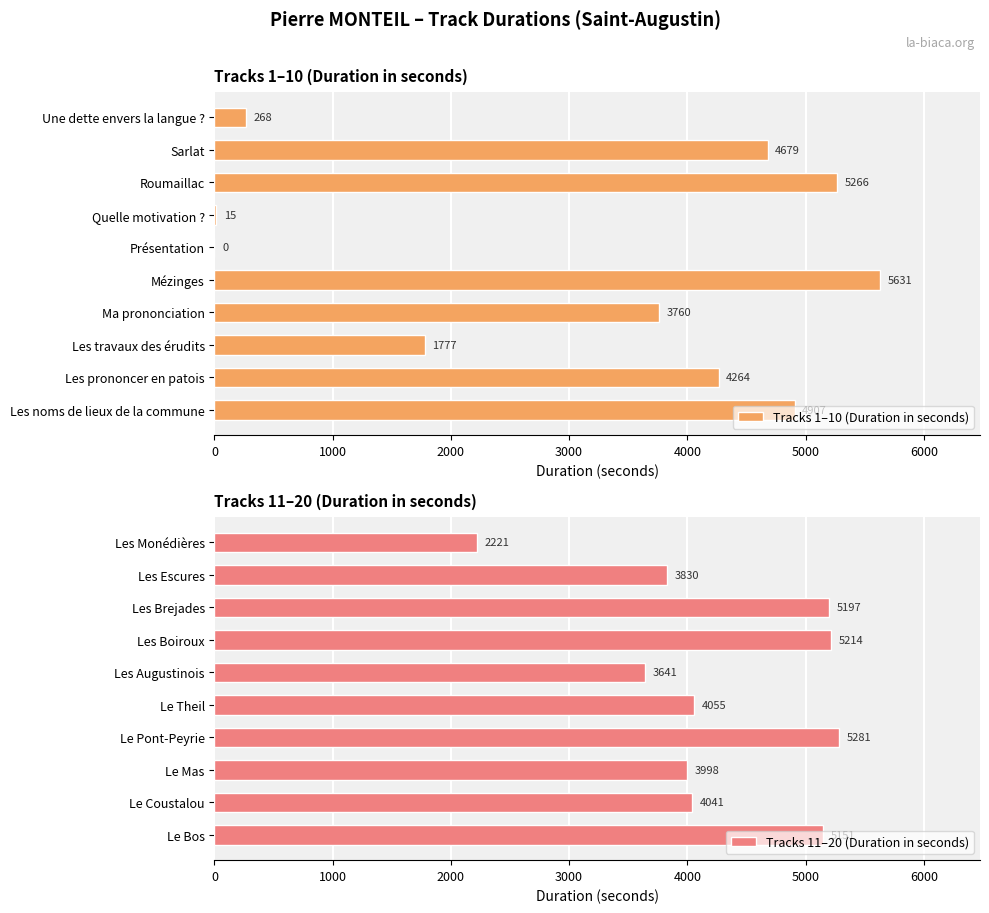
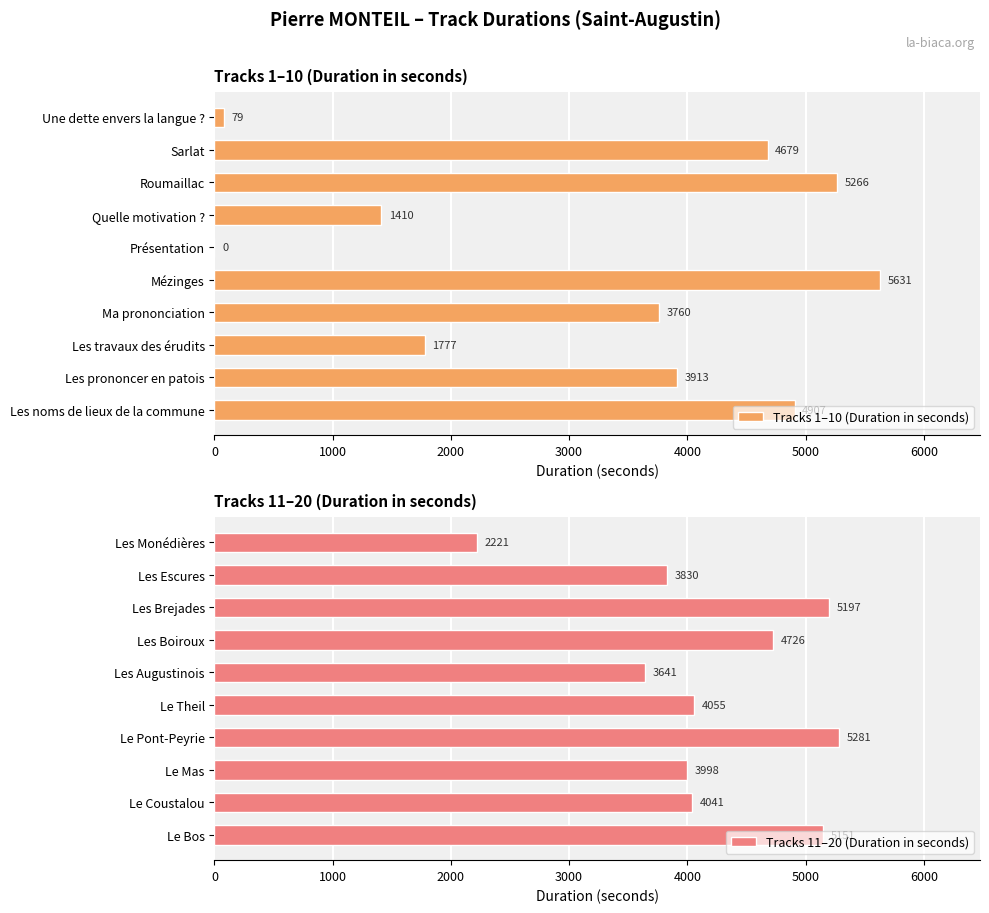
  {
    "Tracks 1–10 (Duration in seconds)": {
-     "Une dette envers la langue ?": 268,
+     "Une dette envers la langue ?": 79,
      "Sarlat": 4679,
      "Roumaillac": 5266,
-     "Quelle motivation ?": 15,
+     "Quelle motivation ?": 1410,
      "Présentation": 0,
      "Mézinges": 5631,
      "Ma prononciation": 3760,
      "Les travaux des érudits": 1777,
-     "Les prononcer en patois": 4264
+     "Les prononcer en patois": 3913
    },
    "Tracks 11–20 (Duration in seconds)": {
      "Les Monédières": 2221,
      "Les Escures": 3830,
      "Les Brejades": 5197,
-     "Les Boiroux": 5214,
+     "Les Boiroux": 4726,
      "Les Augustinois": 3641,
      "Le Theil": 4055,
      "Le Pont-Peyrie": 5281,
      "Le Mas": 3998,
      "Le Coustalou": 4041
    }
  }
